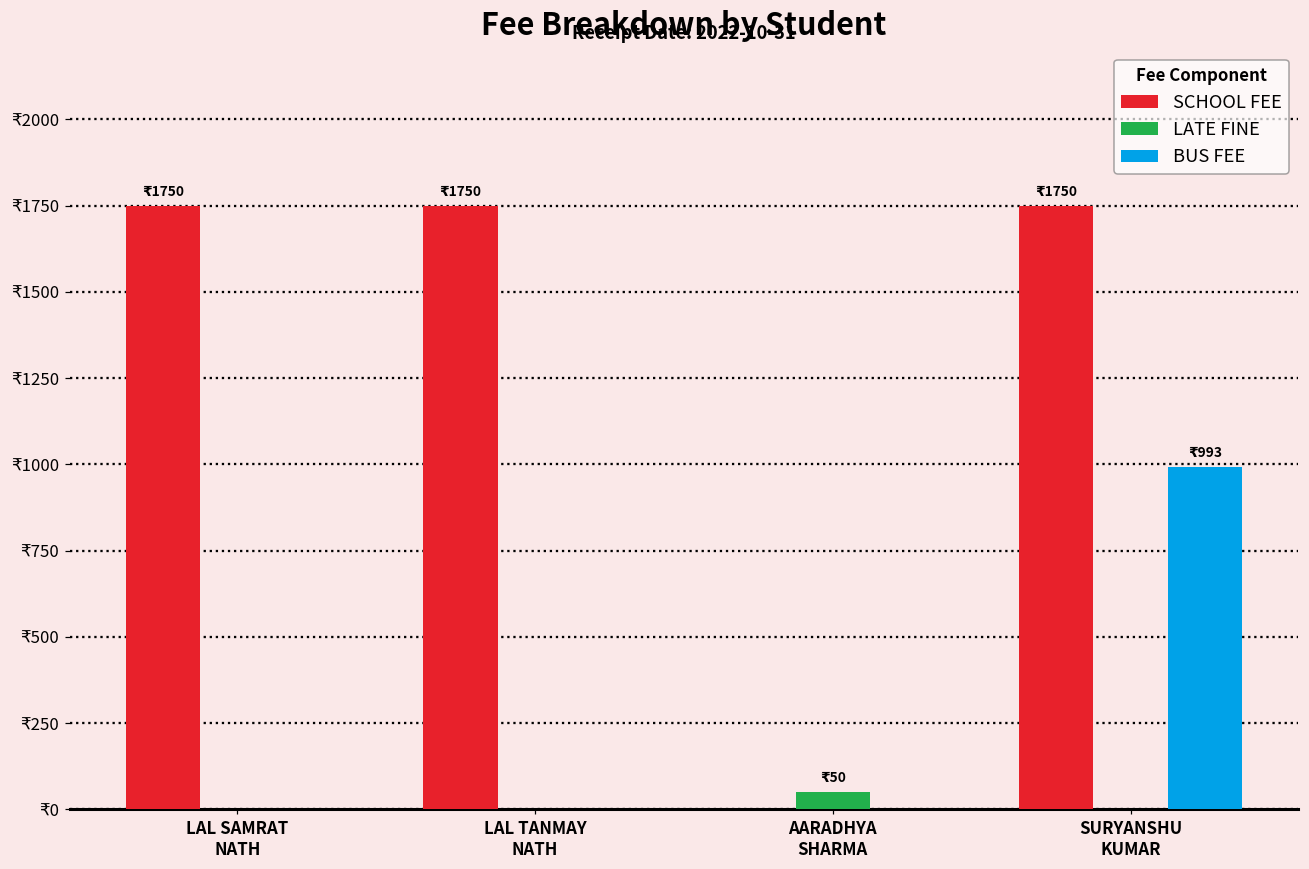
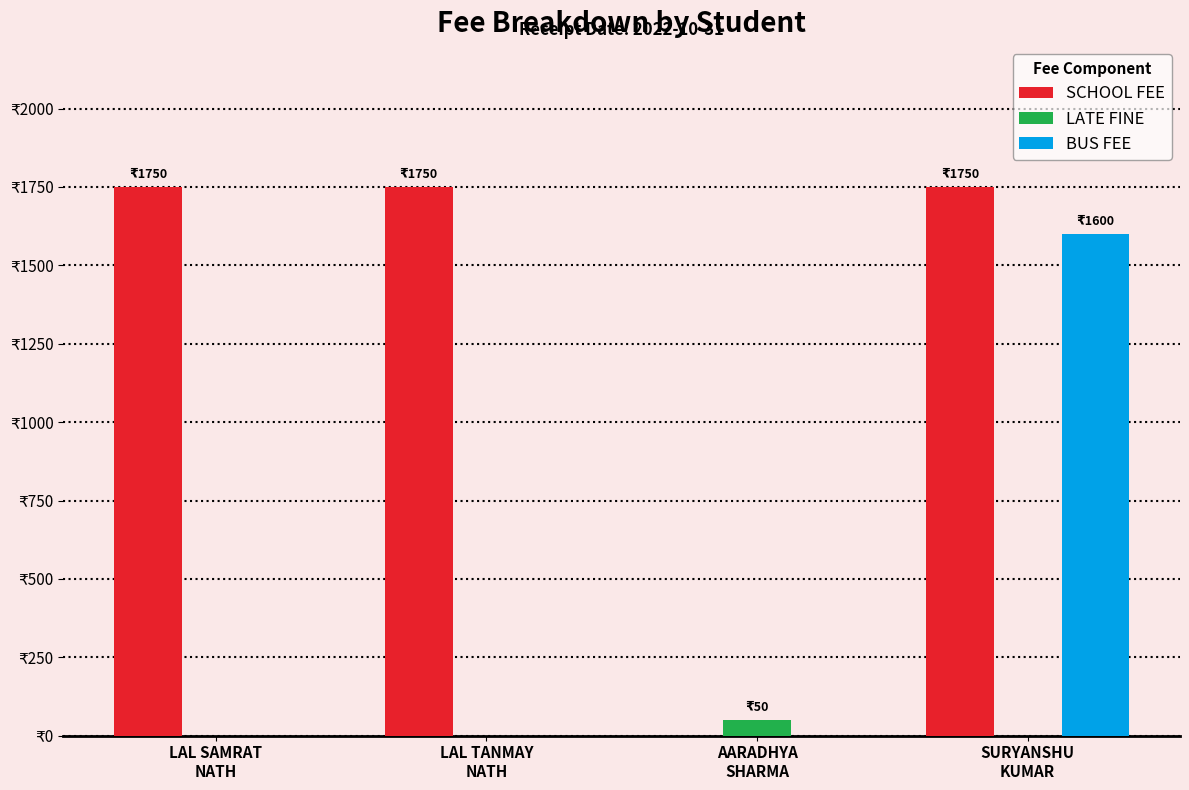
  {
    "SCHOOL FEE": {
      "LAL SAMRAT NATH": 1750,
      "LAL TANMAY NATH": 1750,
      "SURYANSHU KUMAR": 1750
    },
    "LATE FINE": {
      "AARADHYA SHARMA": 50
    },
    "BUS FEE": {
-     "SURYANSHU KUMAR": 993
+     "SURYANSHU KUMAR": 1600
    }
  }
